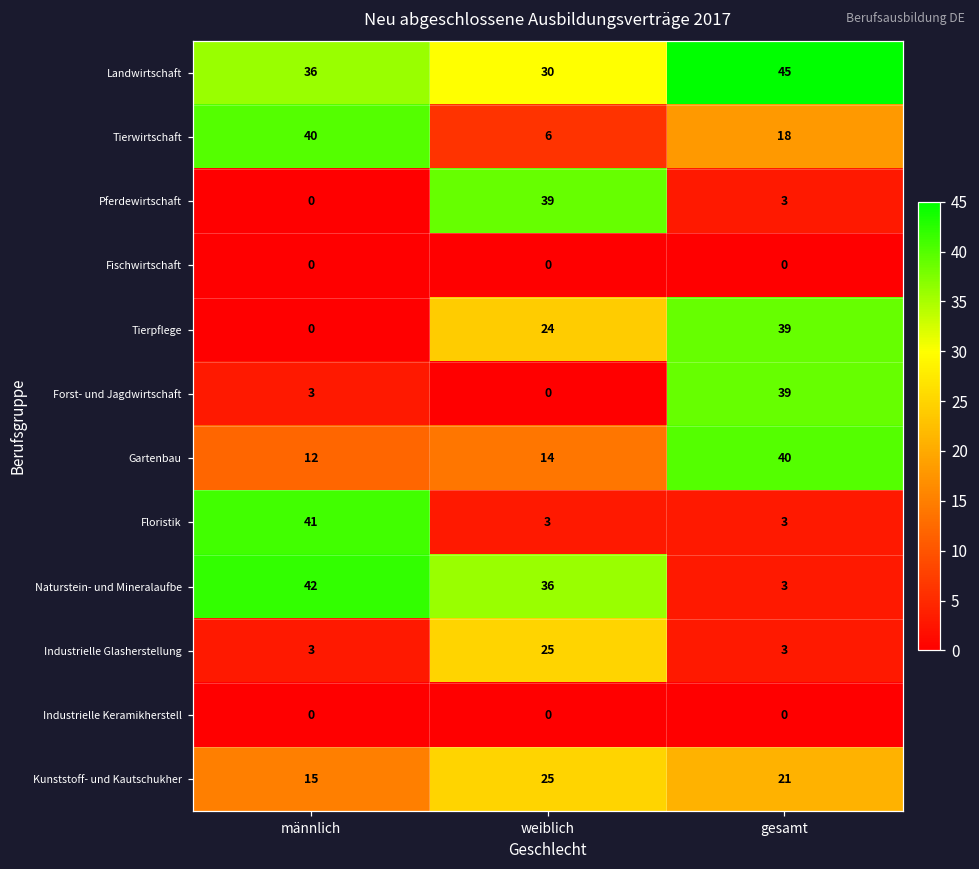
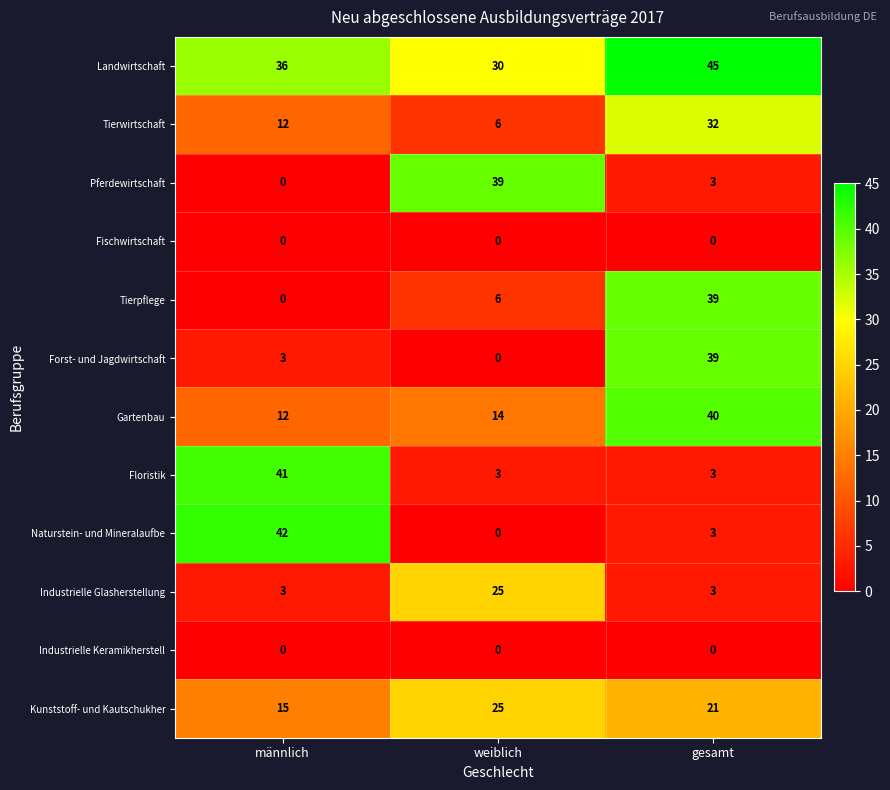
  {
    "Landwirtschaft": {
      "männlich": 36,
      "weiblich": 30,
      "gesamt": 45
    },
    "Tierwirtschaft": {
-     "männlich": 40,
+     "männlich": 12,
      "weiblich": 6,
-     "gesamt": 18
+     "gesamt": 32
    },
    "Pferdewirtschaft": {
      "männlich": 0,
      "weiblich": 39,
      "gesamt": 3
    },
    "Fischwirtschaft": {
      "männlich": 0,
      "weiblich": 0,
      "gesamt": 0
    },
    "Tierpflege": {
      "männlich": 0,
-     "weiblich": 24,
+     "weiblich": 6,
      "gesamt": 39
    },
    "Forst- und Jagdwirtschaft": {
      "männlich": 3,
      "weiblich": 0,
      "gesamt": 39
    },
    "Gartenbau": {
      "männlich": 12,
      "weiblich": 14,
      "gesamt": 40
    },
    "Floristik": {
      "männlich": 41,
      "weiblich": 3,
      "gesamt": 3
    },
    "Naturstein- und Mineralaufbe": {
      "männlich": 42,
-     "weiblich": 36,
+     "weiblich": 0,
      "gesamt": 3
    },
    "Industrielle Glasherstellung": {
      "männlich": 3,
      "weiblich": 25,
      "gesamt": 3
    },
    "Industrielle Keramikherstell": {
      "männlich": 0,
      "weiblich": 0,
      "gesamt": 0
    },
    "Kunststoff- und Kautschukher": {
      "männlich": 15,
      "weiblich": 25,
      "gesamt": 21
    }
  }
